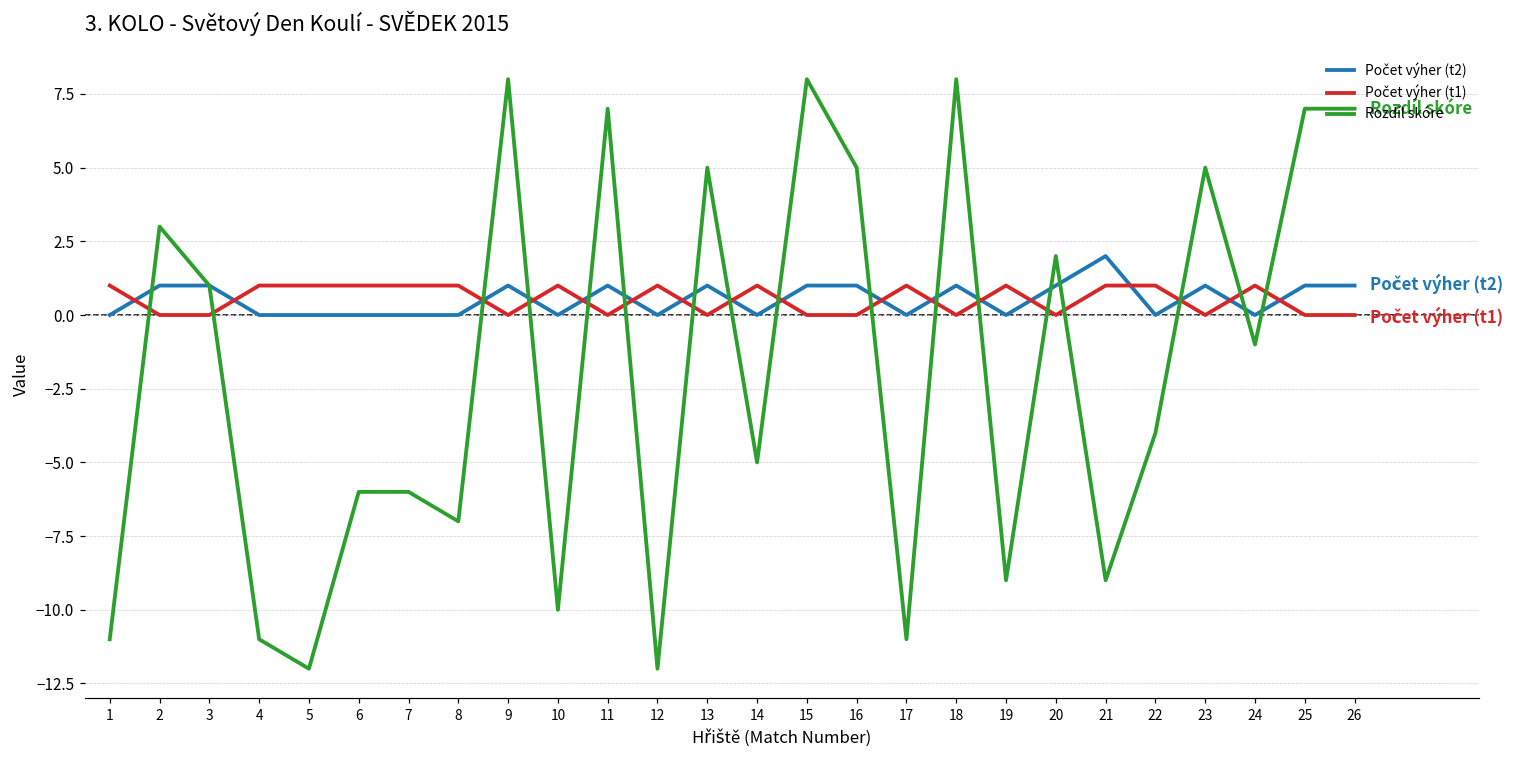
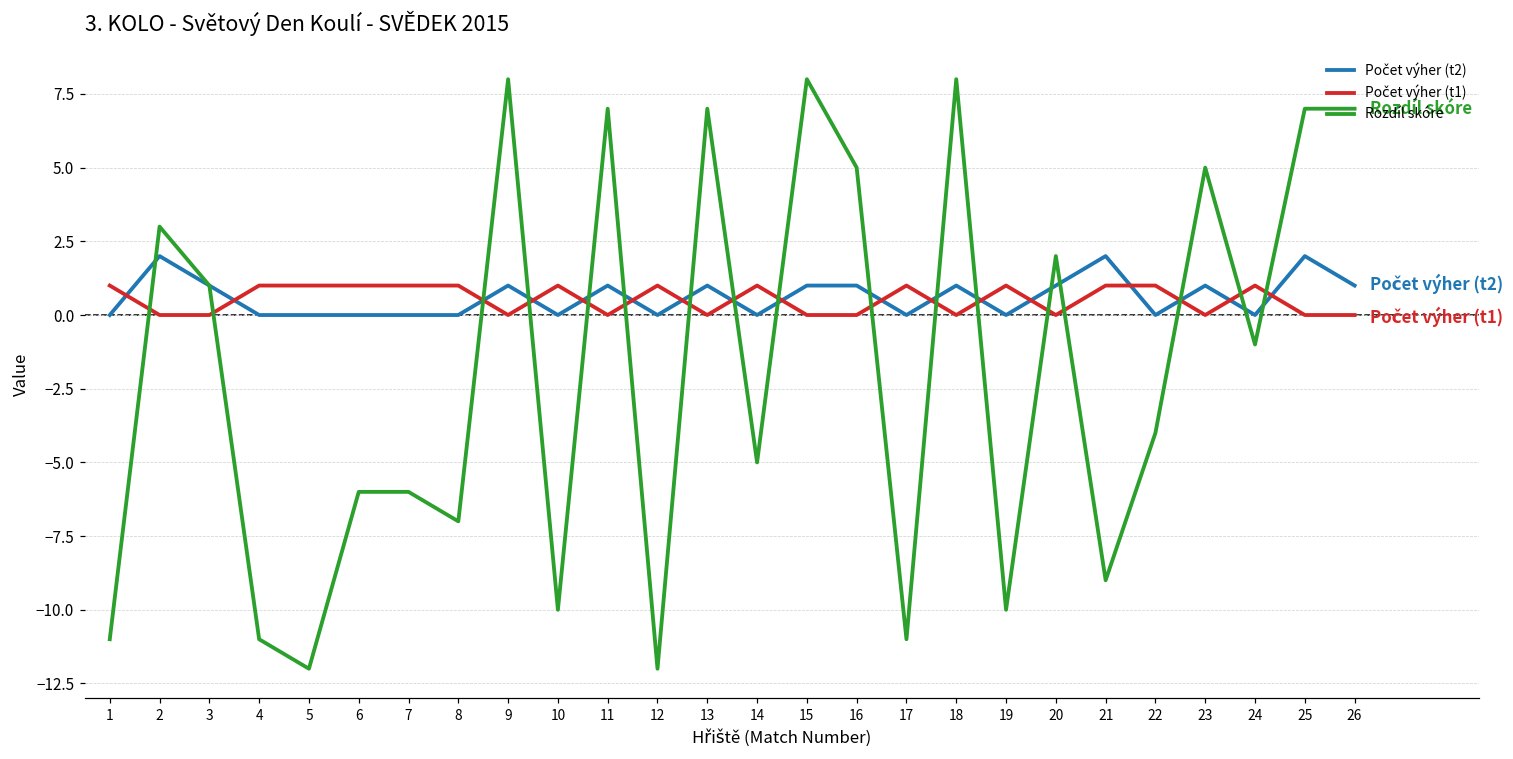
  {
    "Počet výher (t2)": {
      "1": 0,
-     "2": 1,
+     "2": 2,
      "4": 0,
      "5": 0,
      "6": 0,
      "7": 0,
      "8": 0,
      "9": 1,
      "10": 0,
      "11": 1,
      "12": 0,
      "13": 1,
      "14": 0,
      "15": 1,
      "16": 1,
      "17": 0,
      "18": 1,
      "19": 0,
      "20": 1,
      "21": 2,
      "22": 0,
      "23": 1,
      "24": 0,
-     "25": 1,
+     "25": 2,
      "26": 1
    },
    "Počet výher (t1)": {
      "1": 1,
      "2": 0,
      "3": 0,
      "4": 1,
      "5": 1,
      "6": 1,
      "7": 1,
      "8": 1,
      "9": 0,
      "10": 1,
      "11": 0,
      "12": 1,
      "13": 0,
      "14": 1,
      "15": 0,
      "16": 0,
      "17": 1,
      "18": 0,
      "19": 1,
      "20": 0,
      "21": 1,
      "22": 1,
      "23": 0,
      "24": 1,
      "25": 0,
      "26": 0
    },
    "Rozdíl skóre": {
      "1": -11,
      "2": 3,
      "4": -11,
      "5": -12,
      "6": -6,
      "7": -6,
      "8": -7,
      "9": 8,
      "10": -10,
      "11": 7,
      "12": -12,
-     "13": 5,
+     "13": 7,
      "14": -5,
      "15": 8,
      "16": 5,
      "17": -11,
      "18": 8,
-     "19": -9,
+     "19": -10,
      "20": 2,
      "21": -9,
      "22": -4,
      "23": 5,
      "24": -1,
      "25": 7,
      "26": 7
    }
  }
